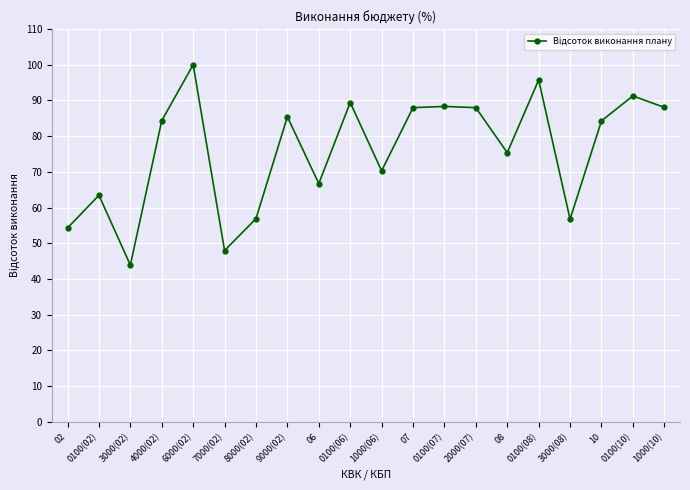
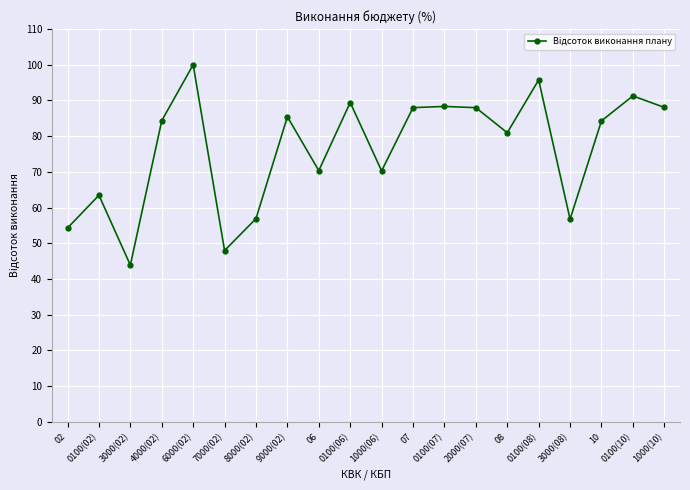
  {
    "02": 54,
    "0100(02)": 63,
    "3000(02)": 44,
    "4000(02)": 84,
    "6000(02)": 100,
    "7000(02)": 48,
    "8000(02)": 57,
    "9000(02)": 85,
-   "06": 67,
+   "06": 70,
    "0100(06)": 89,
    "1000(06)": 70,
    "07": 88,
    "0100(07)": 88,
    "2000(07)": 88,
-   "08": 75,
+   "08": 81,
    "0100(08)": 96,
    "3000(08)": 57,
    "10": 84,
    "0100(10)": 91,
    "1000(10)": 88
  }
